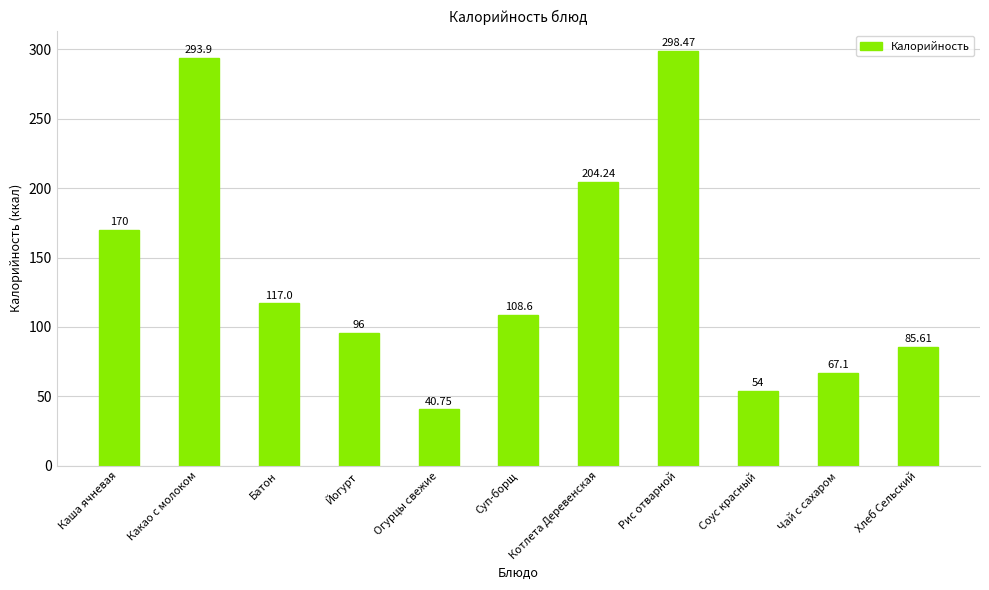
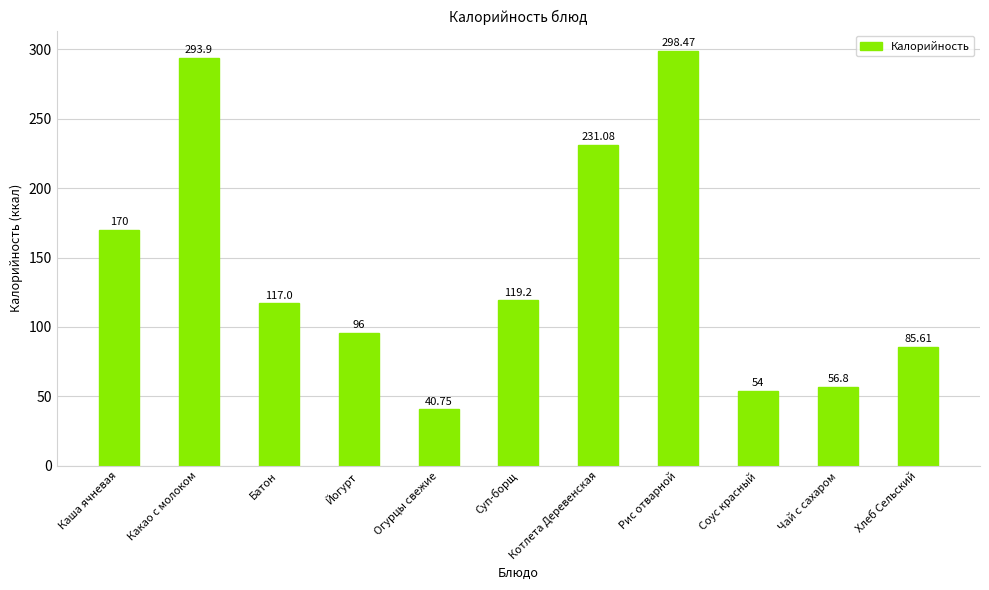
  {
    "Каша ячневая": 170,
    "Какао с молоком": 293.9,
    "Батон": 117.0,
    "Йогурт": 96,
    "Огурцы свежие": 40.75,
-   "Суп-борщ": 108.6,
-   "Котлета Деревенская": 204.24,
+   "Суп-борщ": 119.2,
+   "Котлета Деревенская": 231.08,
    "Рис отварной": 298.47,
    "Соус красный": 54,
-   "Чай с сахаром": 67.1,
+   "Чай с сахаром": 56.8,
    "Хлеб Сельский": 85.61
  }
